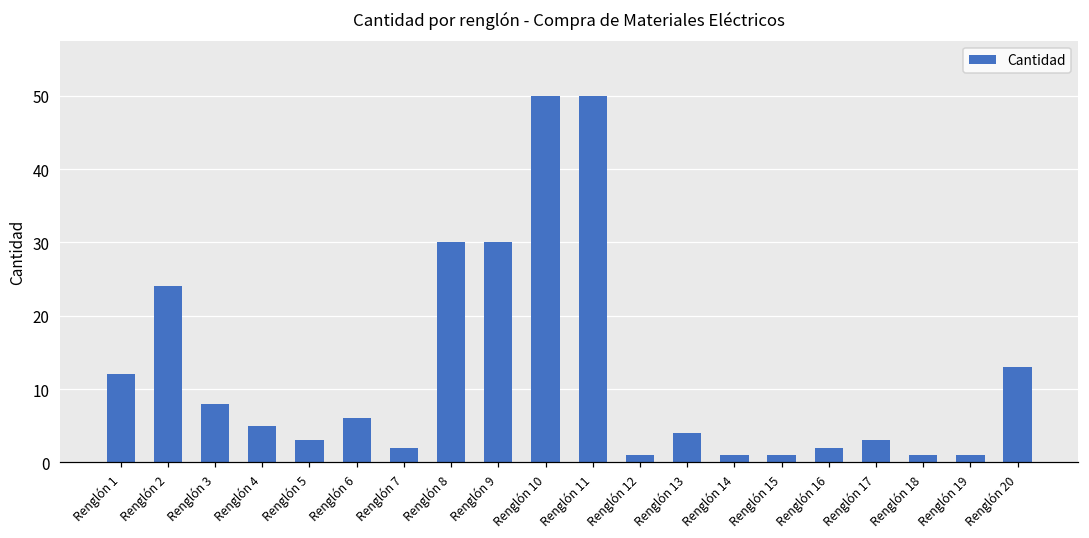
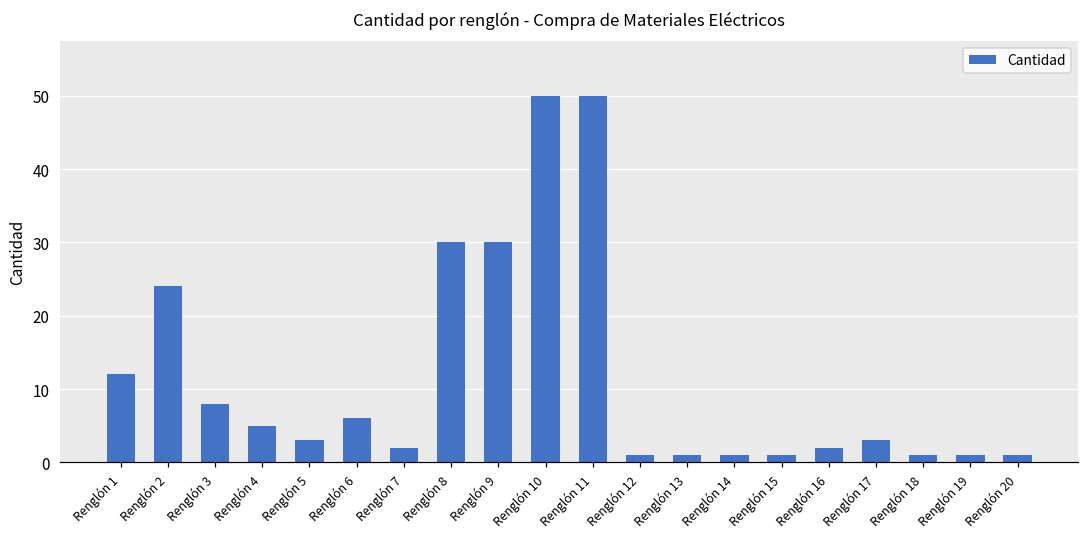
  {
    "Renglón 1": 12,
    "Renglón 2": 24,
    "Renglón 3": 8,
    "Renglón 4": 5,
    "Renglón 5": 3,
    "Renglón 6": 6,
    "Renglón 7": 2,
    "Renglón 8": 30,
    "Renglón 9": 30,
    "Renglón 10": 50,
    "Renglón 11": 50,
    "Renglón 12": 1,
-   "Renglón 13": 4,
+   "Renglón 13": 1,
    "Renglón 14": 1,
    "Renglón 15": 1,
    "Renglón 16": 2,
    "Renglón 17": 3,
    "Renglón 18": 1,
    "Renglón 19": 1,
-   "Renglón 20": 13
+   "Renglón 20": 1
  }
